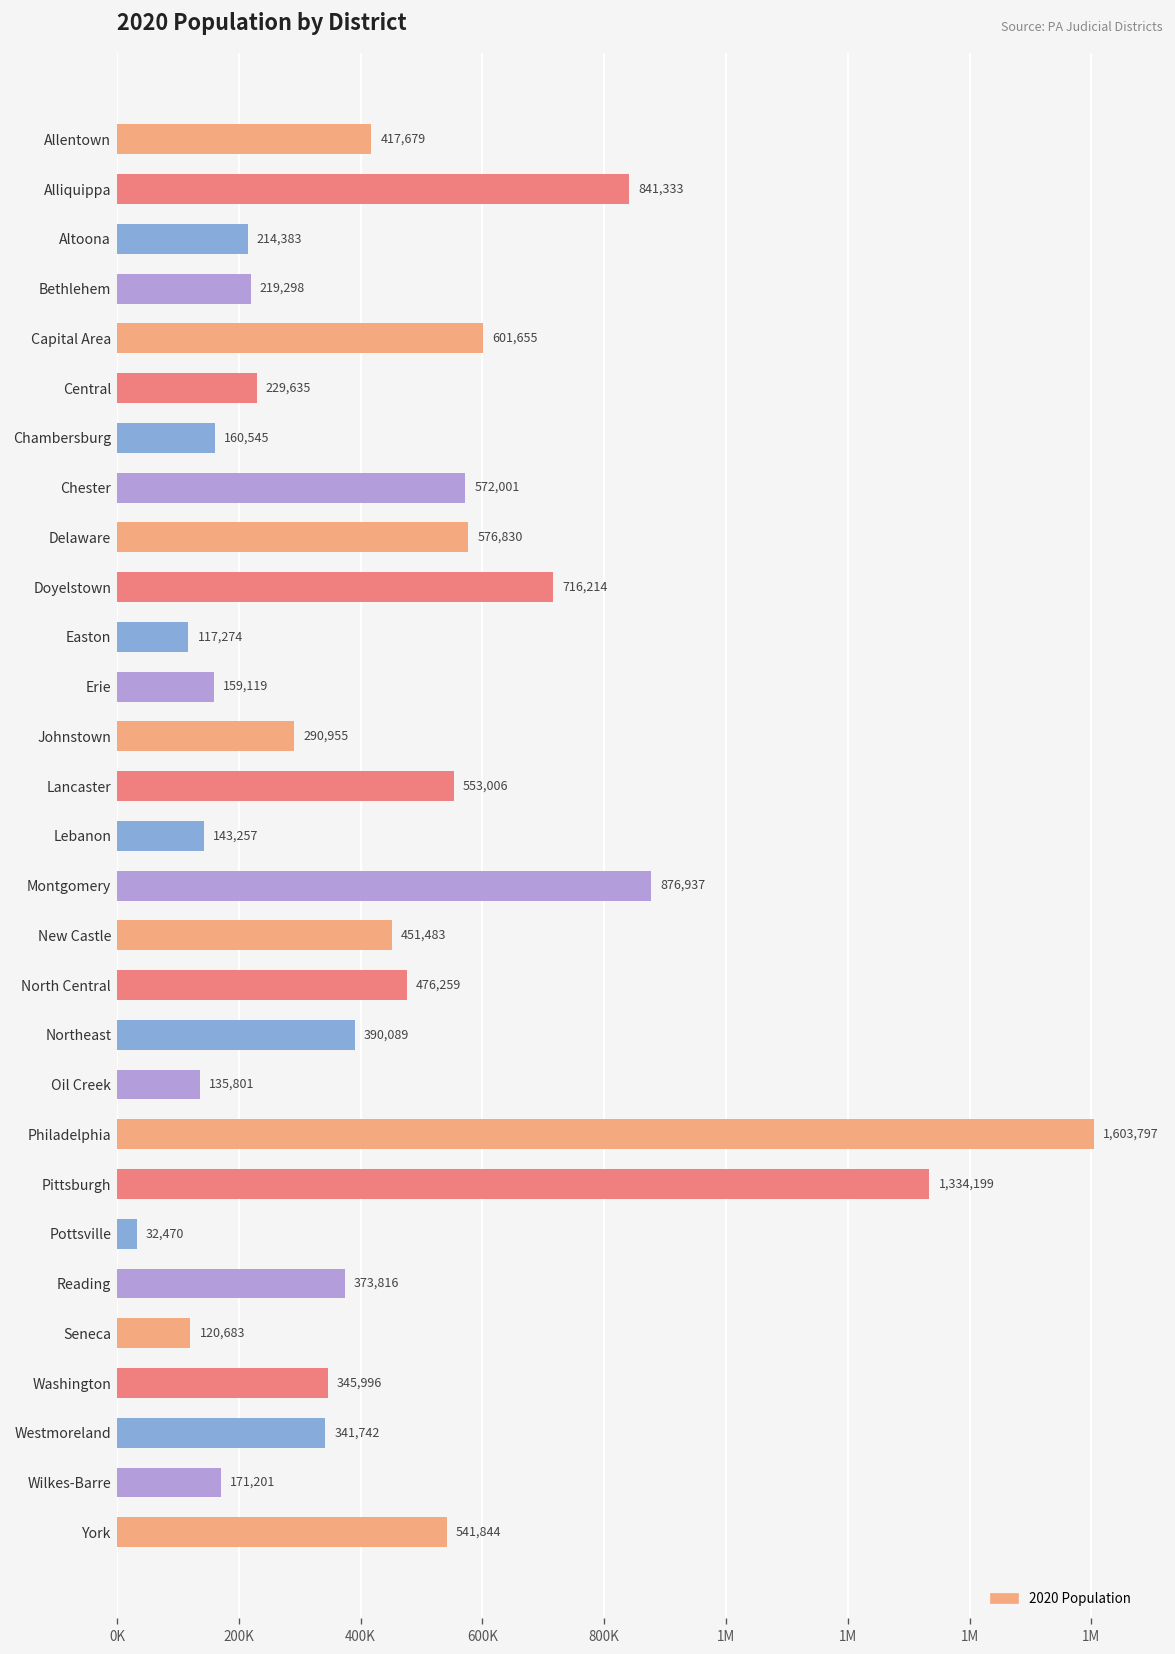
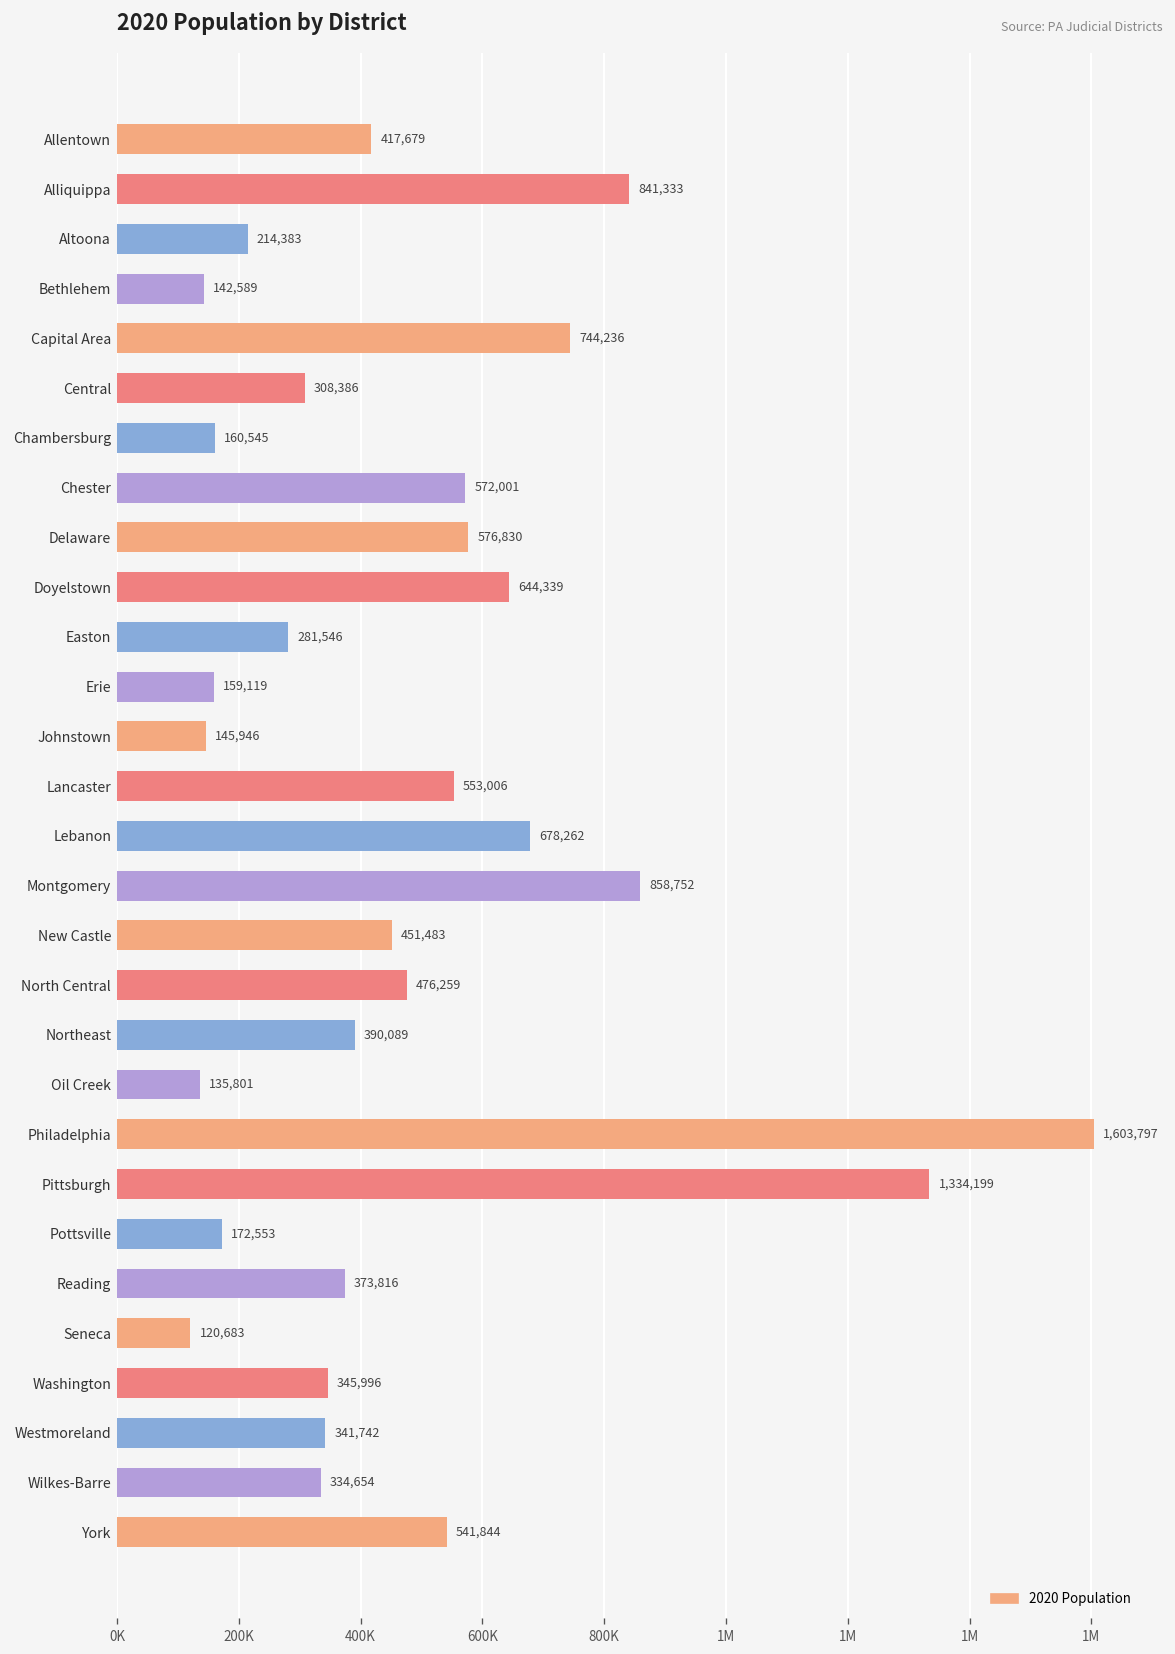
  {
    "Allentown": "417,679",
    "Alliquippa": "841,333",
    "Altoona": "214,383",
-   "Bethlehem": "219,298",
-   "Capital Area": "601,655",
-   "Central": "229,635",
+   "Bethlehem": "142,589",
+   "Capital Area": "744,236",
+   "Central": "308,386",
    "Chambersburg": "160,545",
    "Chester": "572,001",
    "Delaware": "576,830",
-   "Doyelstown": "716,214",
-   "Easton": "117,274",
+   "Doyelstown": "644,339",
+   "Easton": "281,546",
    "Erie": "159,119",
-   "Johnstown": "290,955",
+   "Johnstown": "145,946",
    "Lancaster": "553,006",
-   "Lebanon": "143,257",
-   "Montgomery": "876,937",
+   "Lebanon": "678,262",
+   "Montgomery": "858,752",
    "New Castle": "451,483",
    "North Central": "476,259",
    "Northeast": "390,089",
    "Oil Creek": "135,801",
    "Philadelphia": "1,603,797",
    "Pittsburgh": "1,334,199",
-   "Pottsville": "32,470",
+   "Pottsville": "172,553",
    "Reading": "373,816",
    "Seneca": "120,683",
    "Washington": "345,996",
    "Westmoreland": "341,742",
-   "Wilkes-Barre": "171,201",
+   "Wilkes-Barre": "334,654",
    "York": "541,844"
  }
